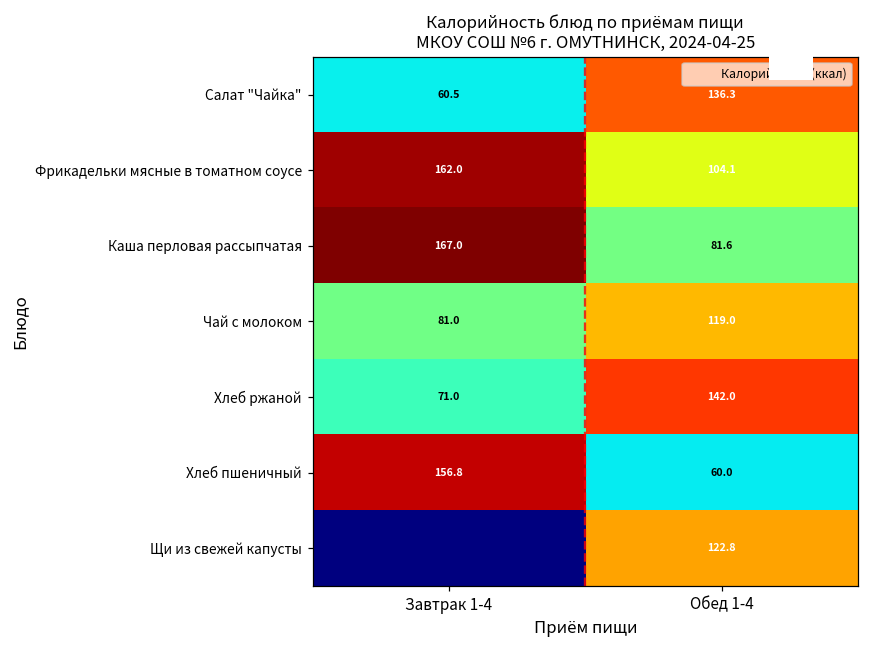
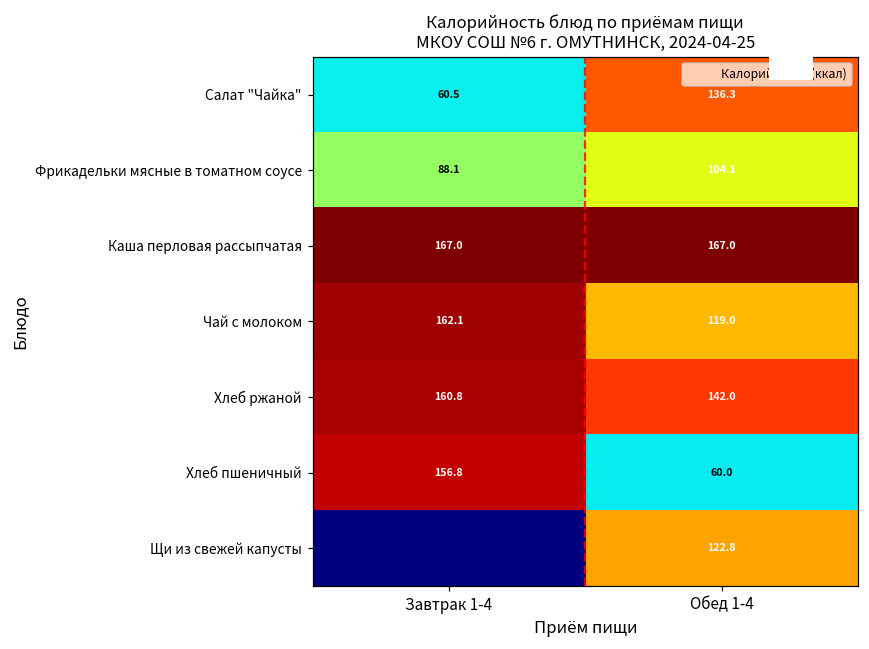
  {
    "Салат \"Чайка\"": {
      "Завтрак 1-4": 60.5,
      "Обед 1-4": 136.3
    },
    "Фрикадельки мясные в томатном соусе": {
-     "Завтрак 1-4": 162.0,
+     "Завтрак 1-4": 88.1,
      "Обед 1-4": 104.1
    },
    "Каша перловая рассыпчатая": {
      "Завтрак 1-4": 167.0,
-     "Обед 1-4": 81.6
+     "Обед 1-4": 167.0
    },
    "Чай с молоком": {
-     "Завтрак 1-4": 81.0,
+     "Завтрак 1-4": 162.1,
      "Обед 1-4": 119.0
    },
    "Хлеб ржаной": {
-     "Завтрак 1-4": 71.0,
+     "Завтрак 1-4": 160.8,
      "Обед 1-4": 142.0
    },
    "Хлеб пшеничный": {
      "Завтрак 1-4": 156.8,
      "Обед 1-4": 60.0
    },
    "Щи из свежей капусты": {
      "Обед 1-4": 122.8
    }
  }
